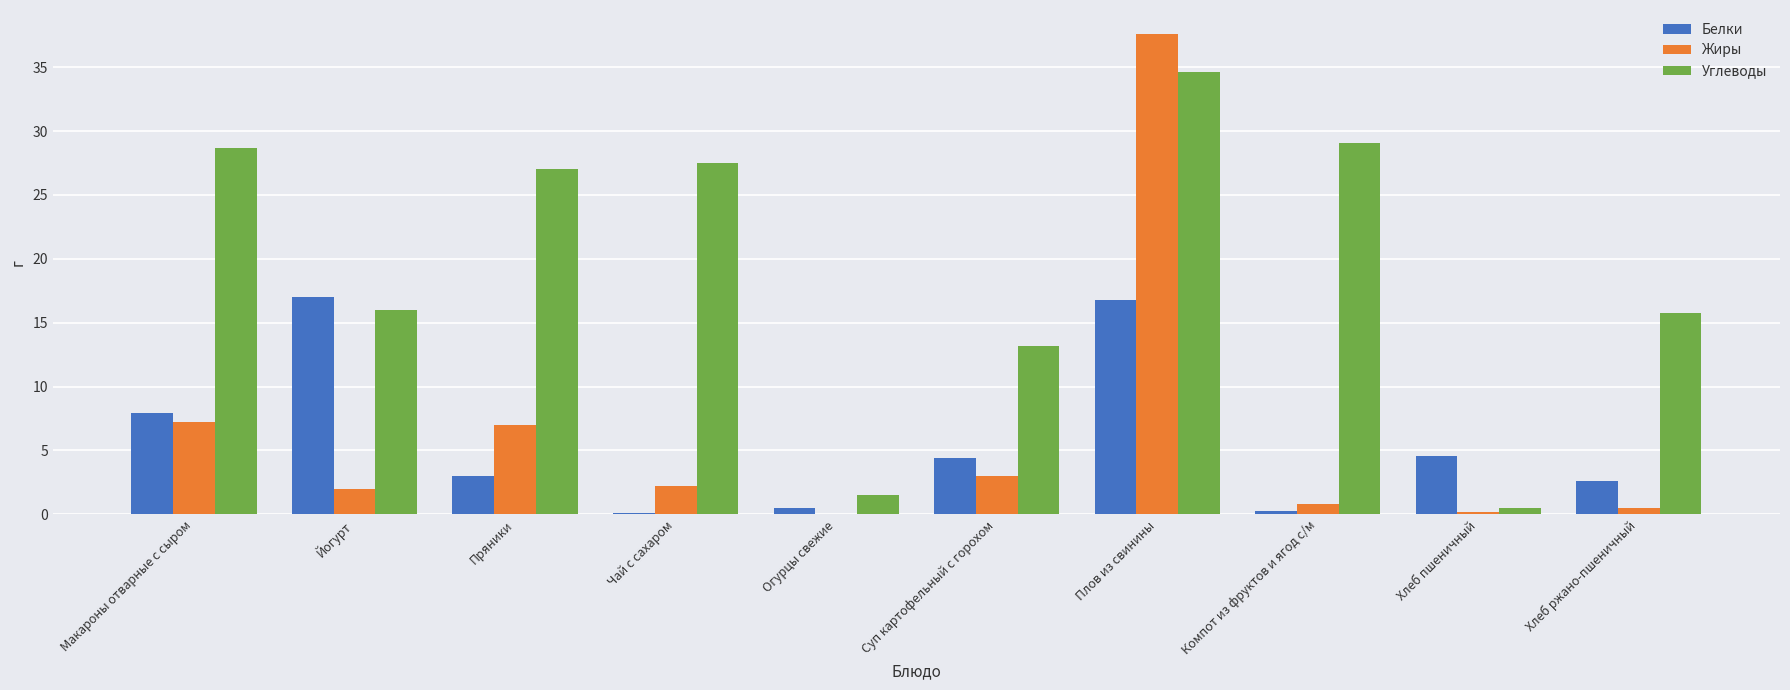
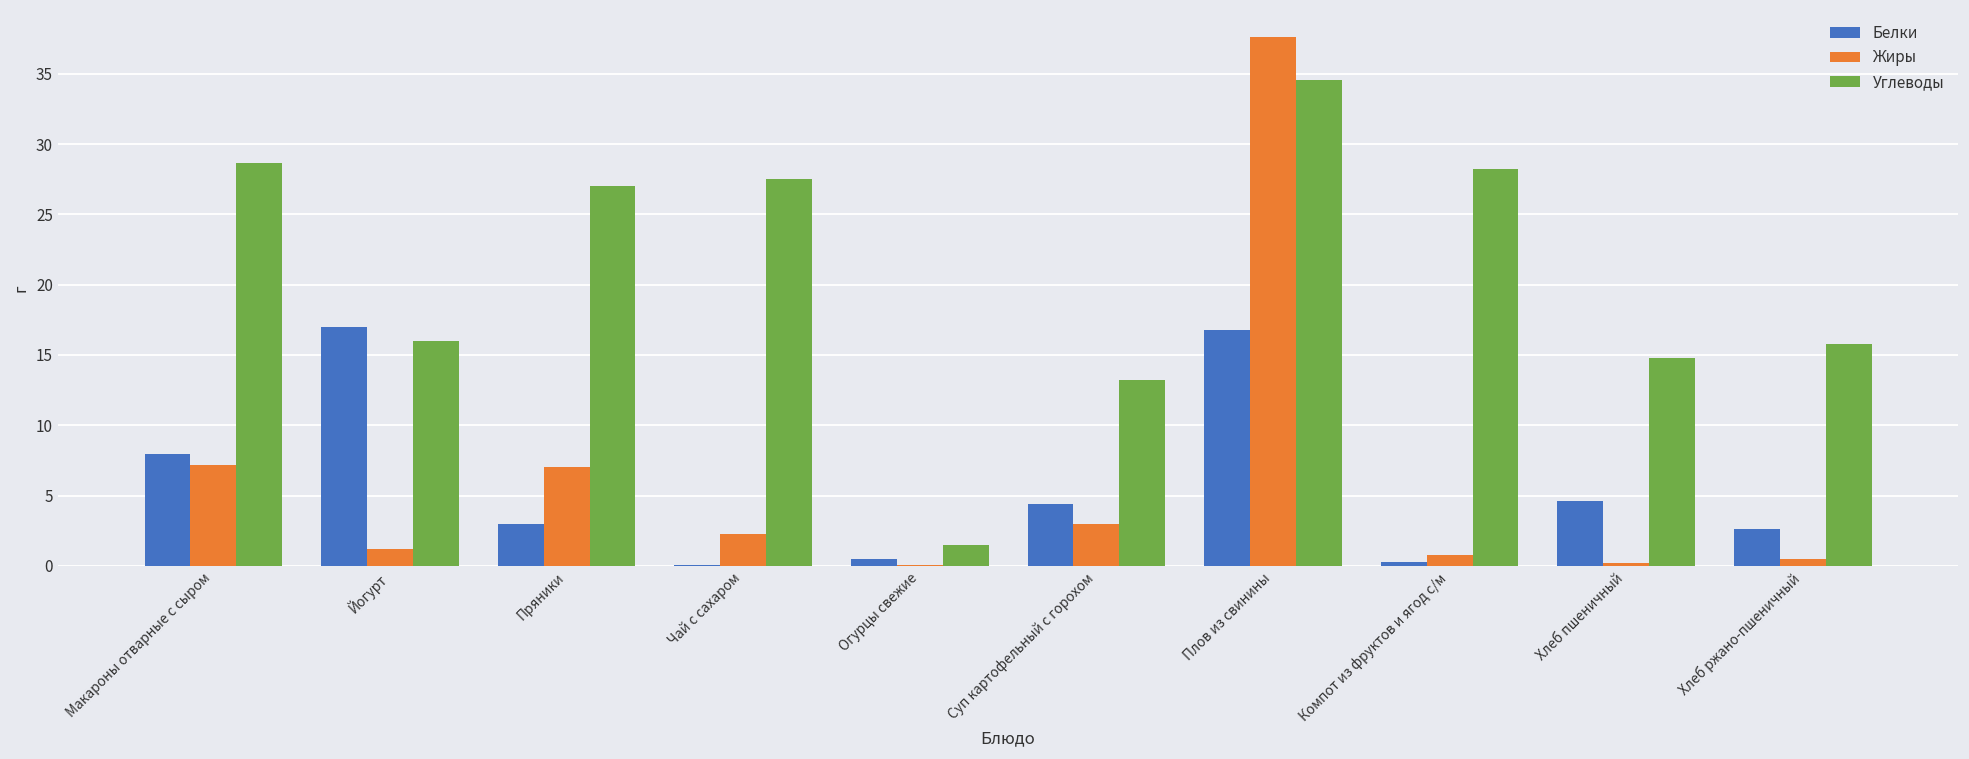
  {
    "Белки": {
      "Макароны отварные с сыром": 8.0,
      "Йогурт": 17.0,
      "Пряники": 3.0,
      "Огурцы свежие": 0.5,
      "Суп картофельный с горохом": 4.4,
      "Плов из свинины": 16.8,
      "Компот из фруктов и ягод с/м": 0.3,
      "Хлеб пшеничный": 4.6,
      "Хлеб ржано-пшеничный": 2.6
    },
    "Жиры": {
      "Макароны отварные с сыром": 7.2,
-     "Йогурт": 2.0,
+     "Йогурт": 1.2,
      "Пряники": 7.0,
      "Чай с сахаром": 2.3,
      "Суп картофельный с горохом": 3.0,
      "Плов из свинины": 37.6,
      "Компот из фруктов и ягод с/м": 0.8,
      "Хлеб пшеничный": 0.2,
      "Хлеб ржано-пшеничный": 0.5
    },
    "Углеводы": {
      "Макароны отварные с сыром": 28.7,
      "Йогурт": 16.0,
      "Пряники": 27.0,
      "Чай с сахаром": 27.5,
      "Огурцы свежие": 1.5,
      "Суп картофельный с горохом": 13.2,
      "Плов из свинины": 34.6,
-     "Компот из фруктов и ягод с/м": 29.1,
-     "Хлеб пшеничный": 0.5,
+     "Компот из фруктов и ягод с/м": 28.3,
+     "Хлеб пшеничный": 14.8,
      "Хлеб ржано-пшеничный": 15.8
    }
  }
